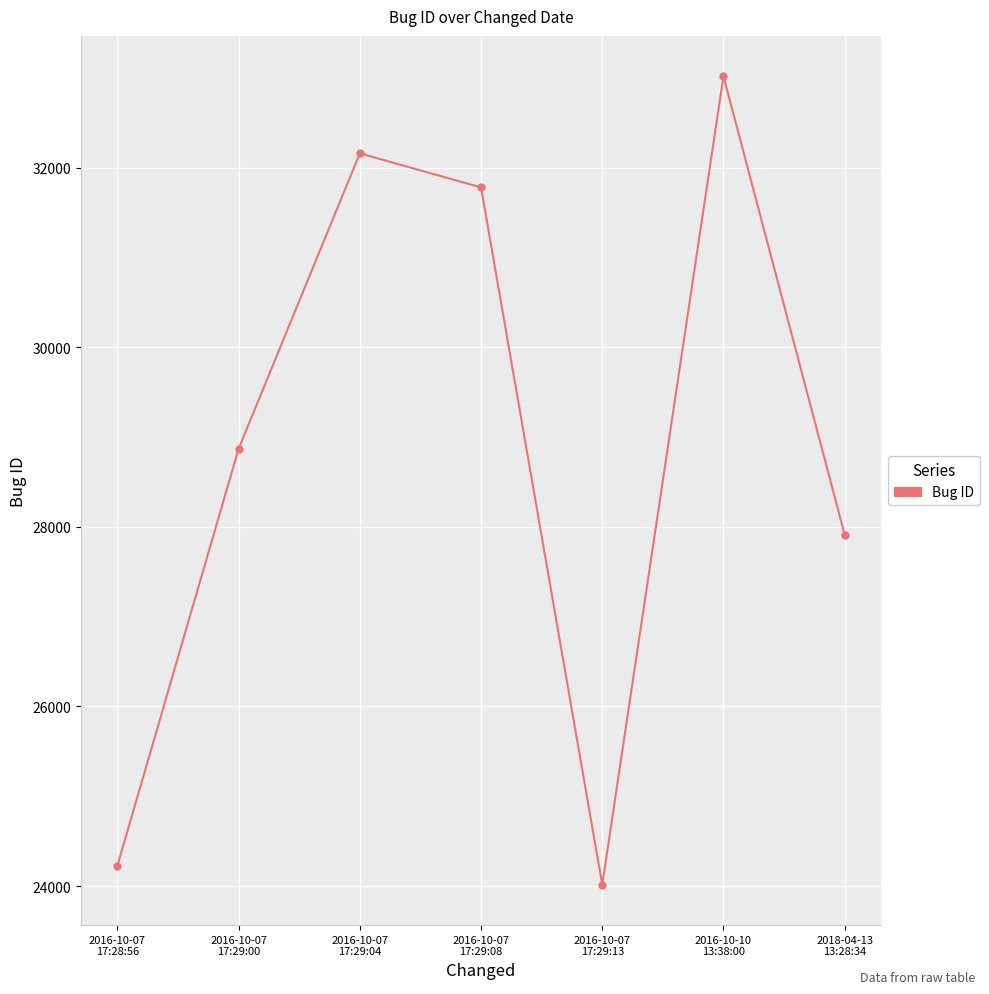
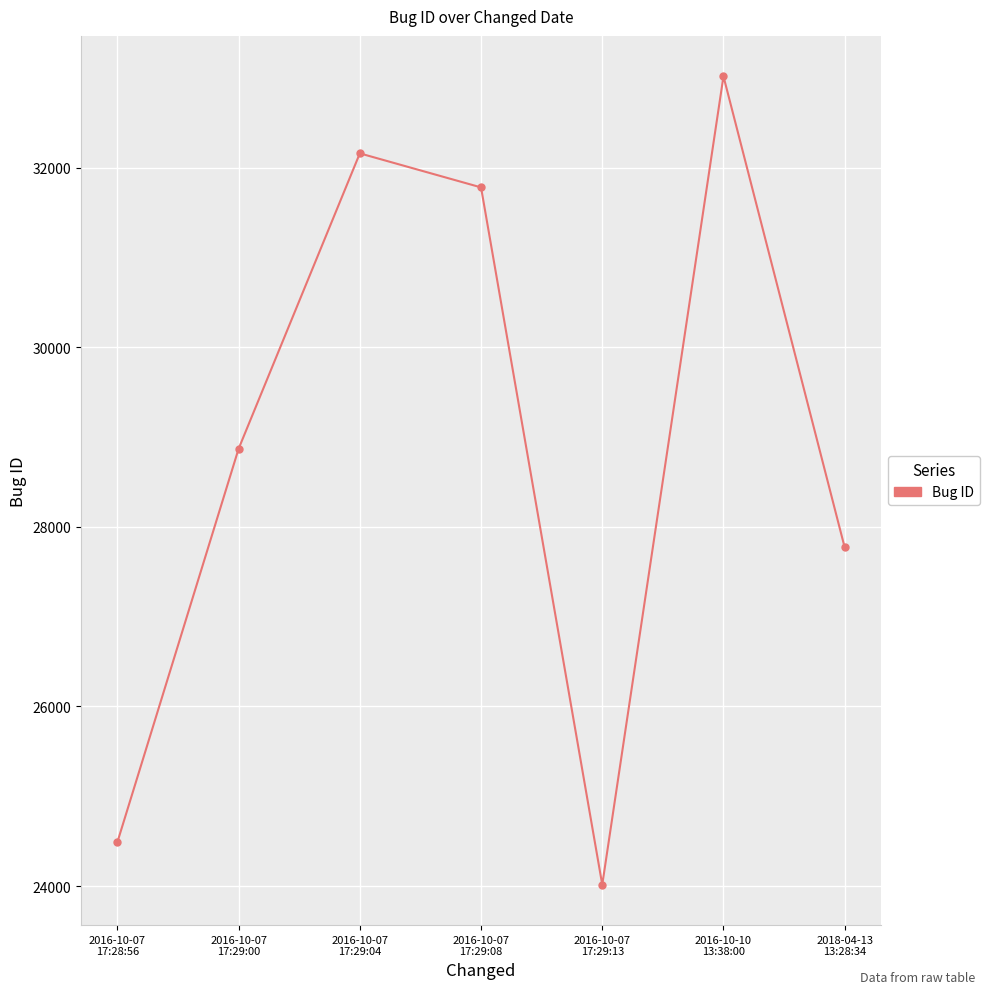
  {
-   "2016-10-07 17:28:56": 24200,
+   "2016-10-07 17:28:56": 24500,
    "2016-10-07 17:29:00": 28900,
    "2016-10-07 17:29:04": 32200,
    "2016-10-07 17:29:08": 31800,
    "2016-10-07 17:29:13": 24000,
    "2016-10-10 13:38:00": 33000,
-   "2018-04-13 13:28:34": 27900
+   "2018-04-13 13:28:34": 27800
  }
